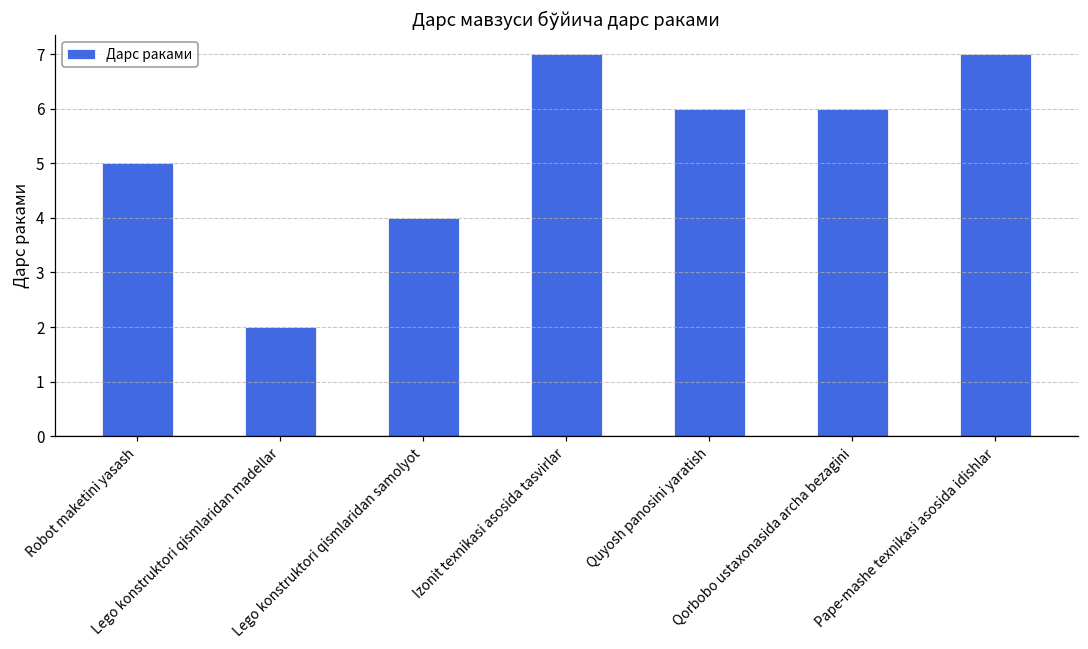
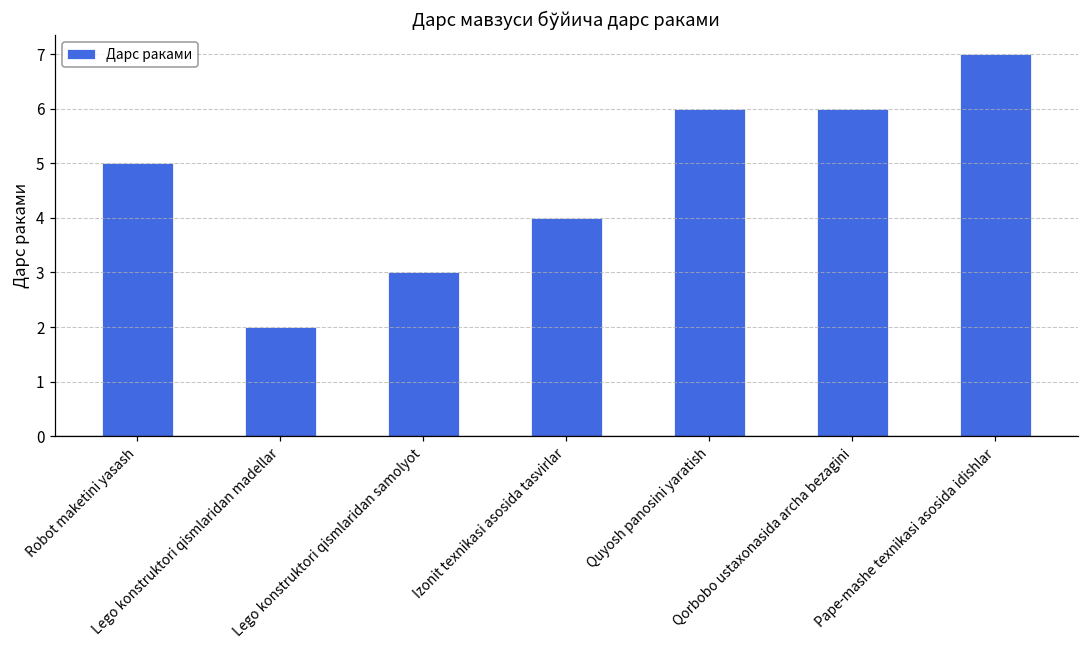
  {
    "Robot maketini yasash": 5,
    "Lego konstruktori qismlaridan madellar": 2,
-   "Lego konstruktori qismlaridan samolyot": 4,
-   "Izonit texnikasi asosida tasvirlar": 7,
+   "Lego konstruktori qismlaridan samolyot": 3,
+   "Izonit texnikasi asosida tasvirlar": 4,
    "Quyosh panosini yaratish": 6,
    "Qorbobo ustaxonasida archa bezagini": 6,
    "Pape-mashe texnikasi asosida idishlar": 7
  }
